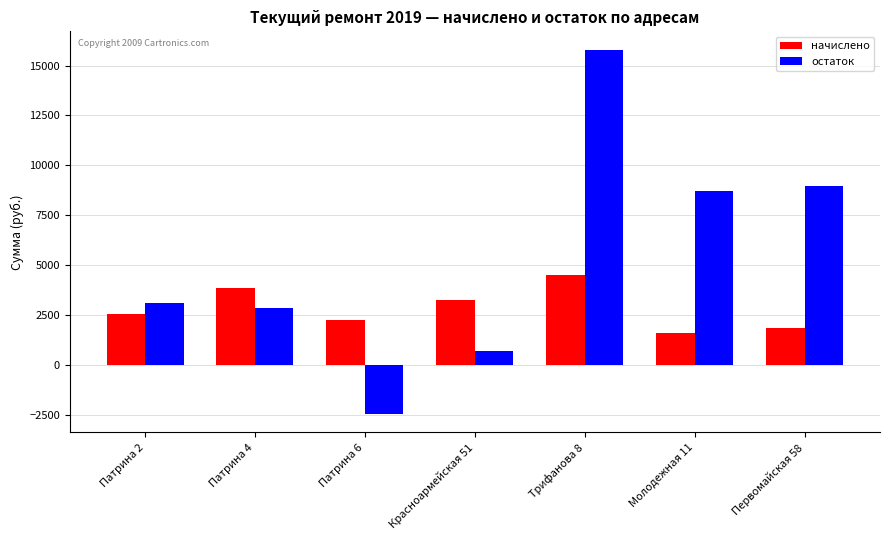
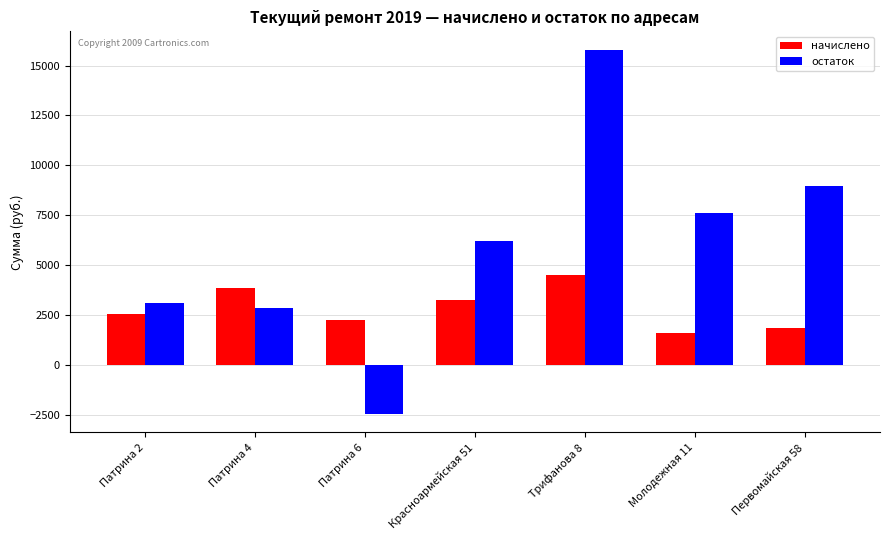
  {
    "начислено": {
      "Патрина 2": 2500,
      "Патрина 4": 3900,
      "Патрина 6": 2300,
      "Красноармейская 51": 3200,
      "Трифанова 8": 4500,
      "Молодежная 11": 1600,
      "Первомайская 58": 1900
    },
    "остаток": {
      "Патрина 2": 3100,
      "Патрина 4": 2800,
      "Патрина 6": -2500,
-     "Красноармейская 51": 700,
+     "Красноармейская 51": 6200,
      "Трифанова 8": 15800,
-     "Молодежная 11": 8700,
+     "Молодежная 11": 7600,
      "Первомайская 58": 9000
    }
  }
